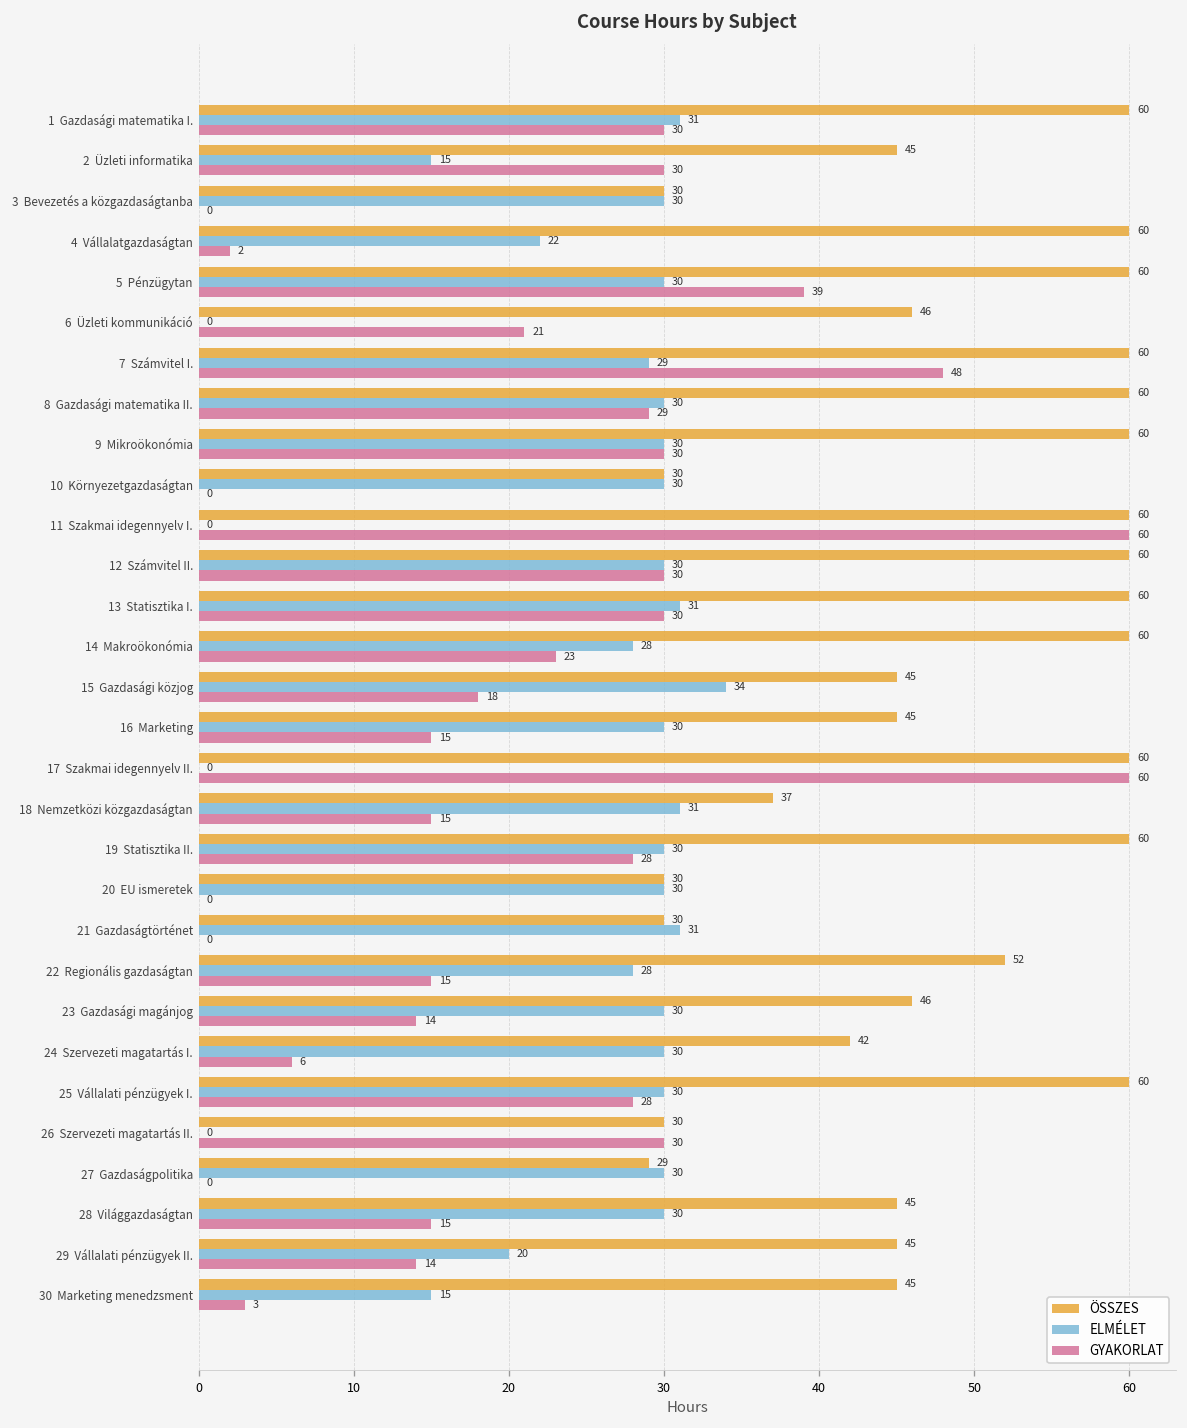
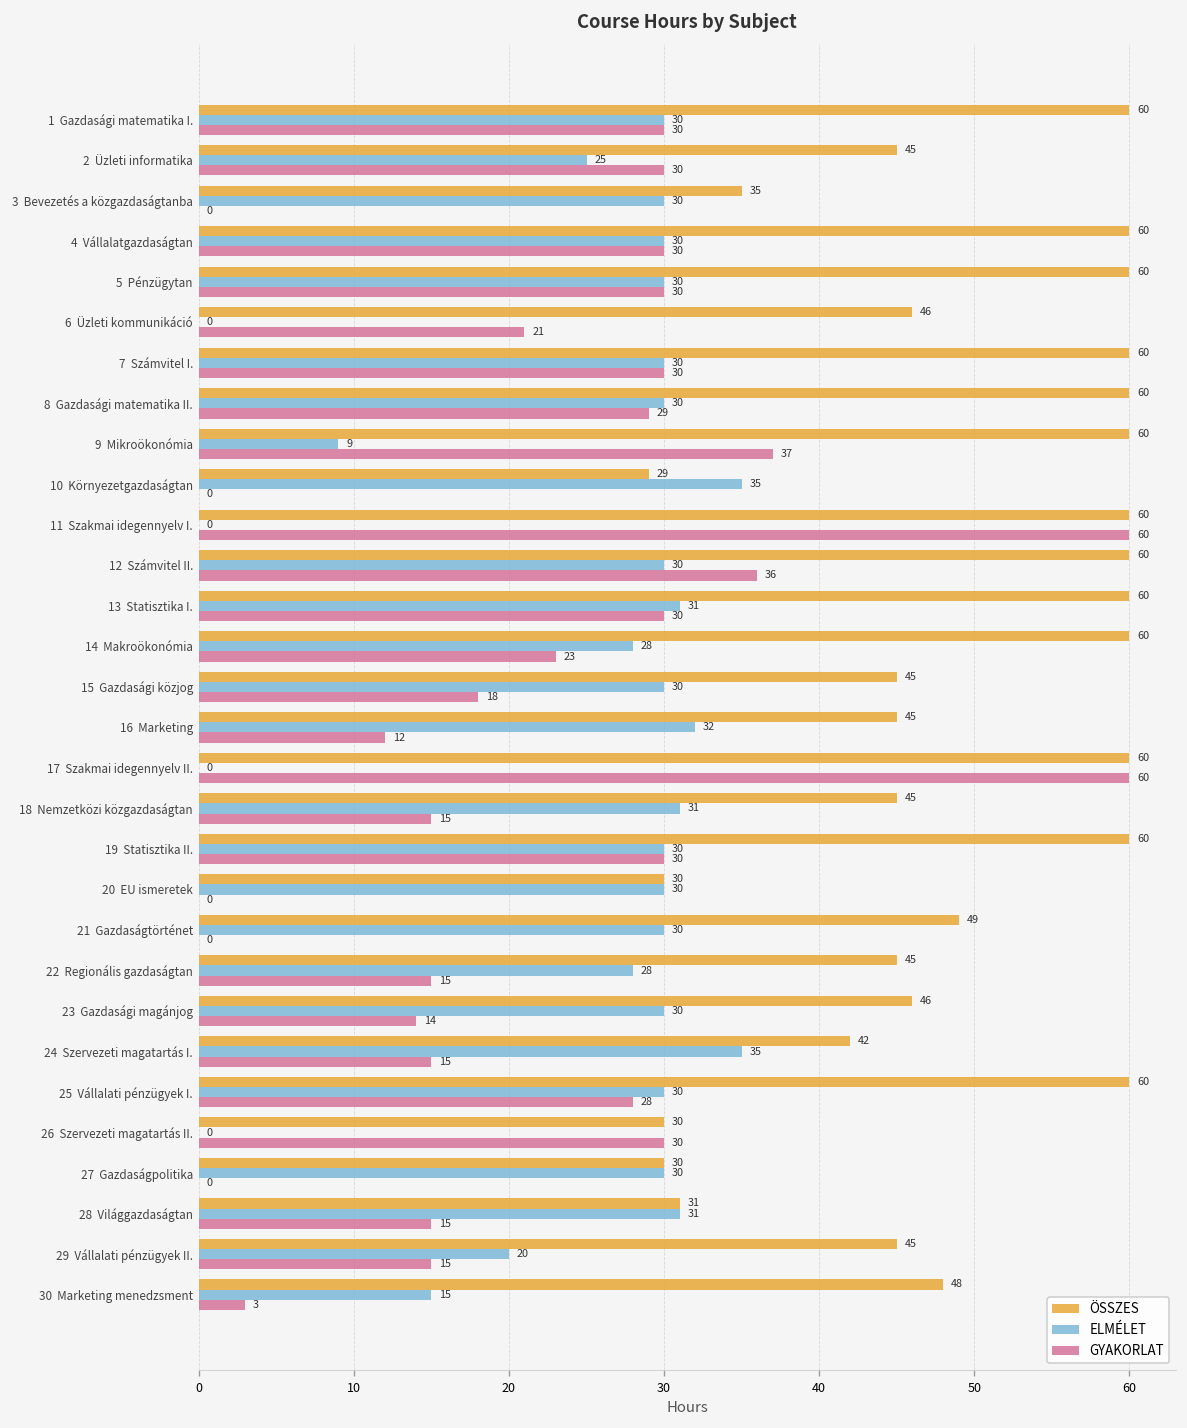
  {
    "ÖSSZES": {
      "1 Gazdasági matematika I.": 60,
      "2 Üzleti informatika": 45,
-     "3 Bevezetés a közgazdaságtanba": 30,
+     "3 Bevezetés a közgazdaságtanba": 35,
      "4 Vállalatgazdaságtan": 60,
      "5 Pénzügytan": 60,
      "6 Üzleti kommunikáció": 46,
      "7 Számvitel I.": 60,
      "8 Gazdasági matematika II.": 60,
      "9 Mikroökonómia": 60,
-     "10 Környezetgazdaságtan": 30,
+     "10 Környezetgazdaságtan": 29,
      "11 Szakmai idegennyelv I.": 60,
      "12 Számvitel II.": 60,
      "13 Statisztika I.": 60,
      "14 Makroökonómia": 60,
      "15 Gazdasági közjog": 45,
      "16 Marketing": 45,
      "17 Szakmai idegennyelv II.": 60,
-     "18 Nemzetközi közgazdaságtan": 37,
+     "18 Nemzetközi közgazdaságtan": 45,
      "19 Statisztika II.": 60,
      "20 EU ismeretek": 30,
-     "21 Gazdaságtörténet": 30,
-     "22 Regionális gazdaságtan": 52,
+     "21 Gazdaságtörténet": 49,
+     "22 Regionális gazdaságtan": 45,
      "23 Gazdasági magánjog": 46,
      "24 Szervezeti magatartás I.": 42,
      "25 Vállalati pénzügyek I.": 60,
      "26 Szervezeti magatartás II.": 30,
-     "27 Gazdaságpolitika": 29,
-     "28 Világgazdaságtan": 45,
+     "27 Gazdaságpolitika": 30,
+     "28 Világgazdaságtan": 31,
      "29 Vállalati pénzügyek II.": 45,
-     "30 Marketing menedzsment": 45
+     "30 Marketing menedzsment": 48
    },
    "ELMÉLET": {
-     "1 Gazdasági matematika I.": 31,
-     "2 Üzleti informatika": 15,
+     "1 Gazdasági matematika I.": 30,
+     "2 Üzleti informatika": 25,
      "3 Bevezetés a közgazdaságtanba": 30,
-     "4 Vállalatgazdaságtan": 22,
+     "4 Vállalatgazdaságtan": 30,
      "5 Pénzügytan": 30,
      "6 Üzleti kommunikáció": 0,
-     "7 Számvitel I.": 29,
+     "7 Számvitel I.": 30,
      "8 Gazdasági matematika II.": 30,
-     "9 Mikroökonómia": 30,
-     "10 Környezetgazdaságtan": 30,
+     "9 Mikroökonómia": 9,
+     "10 Környezetgazdaságtan": 35,
      "11 Szakmai idegennyelv I.": 0,
      "12 Számvitel II.": 30,
      "13 Statisztika I.": 31,
      "14 Makroökonómia": 28,
-     "15 Gazdasági közjog": 34,
-     "16 Marketing": 30,
+     "15 Gazdasági közjog": 30,
+     "16 Marketing": 32,
      "17 Szakmai idegennyelv II.": 0,
      "18 Nemzetközi közgazdaságtan": 31,
      "19 Statisztika II.": 30,
      "20 EU ismeretek": 30,
-     "21 Gazdaságtörténet": 31,
+     "21 Gazdaságtörténet": 30,
      "22 Regionális gazdaságtan": 28,
      "23 Gazdasági magánjog": 30,
-     "24 Szervezeti magatartás I.": 30,
+     "24 Szervezeti magatartás I.": 35,
      "25 Vállalati pénzügyek I.": 30,
      "26 Szervezeti magatartás II.": 0,
      "27 Gazdaságpolitika": 30,
-     "28 Világgazdaságtan": 30,
+     "28 Világgazdaságtan": 31,
      "29 Vállalati pénzügyek II.": 20,
      "30 Marketing menedzsment": 15
    },
    "GYAKORLAT": {
      "1 Gazdasági matematika I.": 30,
      "2 Üzleti informatika": 30,
      "3 Bevezetés a közgazdaságtanba": 0,
-     "4 Vállalatgazdaságtan": 2,
-     "5 Pénzügytan": 39,
+     "4 Vállalatgazdaságtan": 30,
+     "5 Pénzügytan": 30,
      "6 Üzleti kommunikáció": 21,
-     "7 Számvitel I.": 48,
+     "7 Számvitel I.": 30,
      "8 Gazdasági matematika II.": 29,
-     "9 Mikroökonómia": 30,
+     "9 Mikroökonómia": 37,
      "10 Környezetgazdaságtan": 0,
      "11 Szakmai idegennyelv I.": 60,
-     "12 Számvitel II.": 30,
+     "12 Számvitel II.": 36,
      "13 Statisztika I.": 30,
      "14 Makroökonómia": 23,
      "15 Gazdasági közjog": 18,
-     "16 Marketing": 15,
+     "16 Marketing": 12,
      "17 Szakmai idegennyelv II.": 60,
      "18 Nemzetközi közgazdaságtan": 15,
-     "19 Statisztika II.": 28,
+     "19 Statisztika II.": 30,
      "20 EU ismeretek": 0,
      "21 Gazdaságtörténet": 0,
      "22 Regionális gazdaságtan": 15,
      "23 Gazdasági magánjog": 14,
-     "24 Szervezeti magatartás I.": 6,
+     "24 Szervezeti magatartás I.": 15,
      "25 Vállalati pénzügyek I.": 28,
      "26 Szervezeti magatartás II.": 30,
      "27 Gazdaságpolitika": 0,
      "28 Világgazdaságtan": 15,
-     "29 Vállalati pénzügyek II.": 14,
+     "29 Vállalati pénzügyek II.": 15,
      "30 Marketing menedzsment": 3
    }
  }
